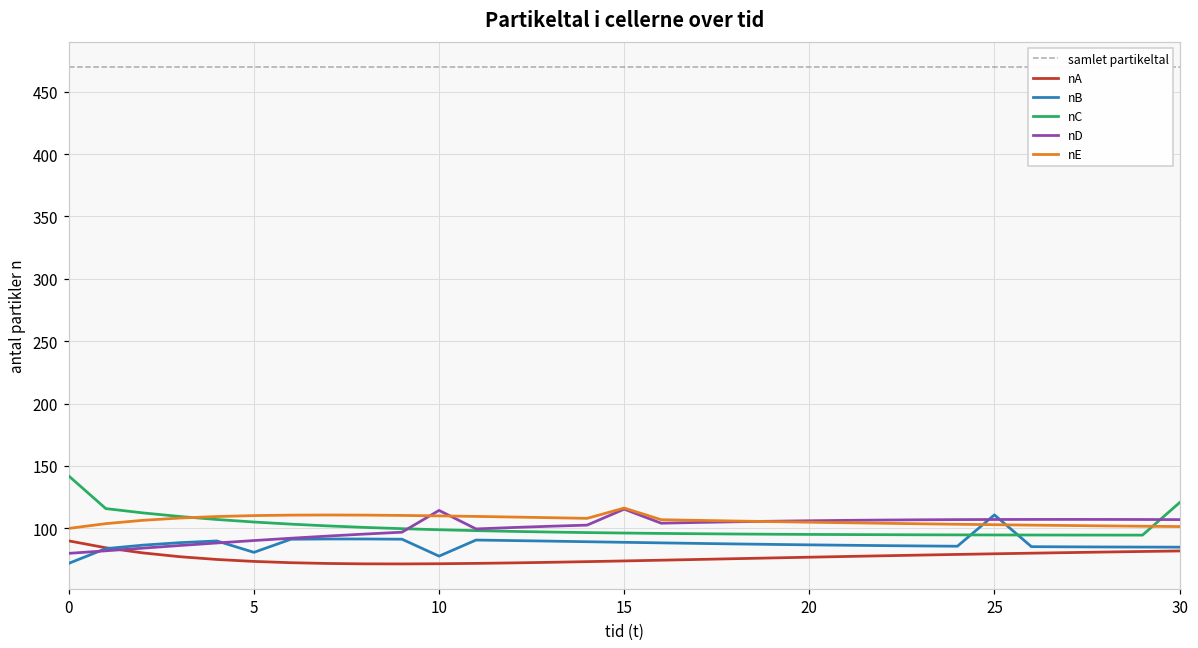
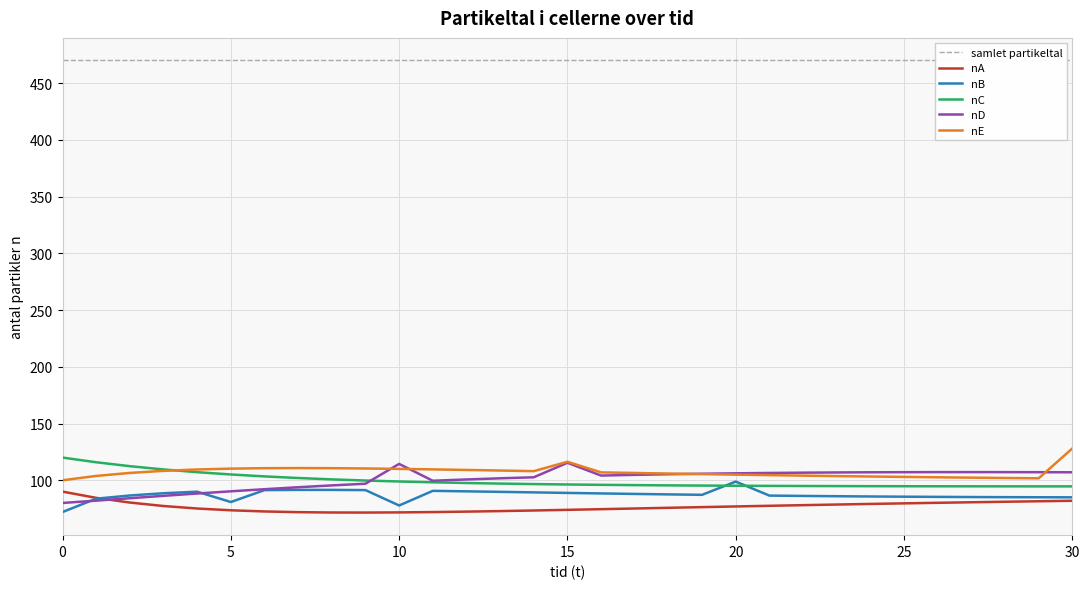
  {
    "samlet partikeltal": {
      "0": 470,
      "5": 470,
      "10": 470,
      "15": 470,
      "20": 470,
      "25": 470,
      "30": 470
    },
    "nA": {
      "0": 90,
      "5": 74,
      "10": 72,
      "15": 74,
      "20": 77,
      "25": 80,
      "30": 82
    },
    "nB": {
      "0": 72,
      "5": 81,
      "10": 78,
      "15": 89,
-     "20": 87,
-     "25": 111,
+     "20": 99,
+     "25": 86,
      "30": 85
    },
    "nC": {
-     "0": 142,
+     "0": 120,
      "5": 105,
      "10": 99,
      "15": 96,
      "20": 95,
      "25": 95,
-     "30": 121
+     "30": 95
    },
    "nD": {
      "0": 80,
      "5": 90,
      "10": 114,
      "25": 107,
      "30": 107
    },
    "nE": {
      "0": 100,
      "5": 110,
      "10": 110,
      "25": 103,
-     "30": 101
+     "30": 128
    }
  }
